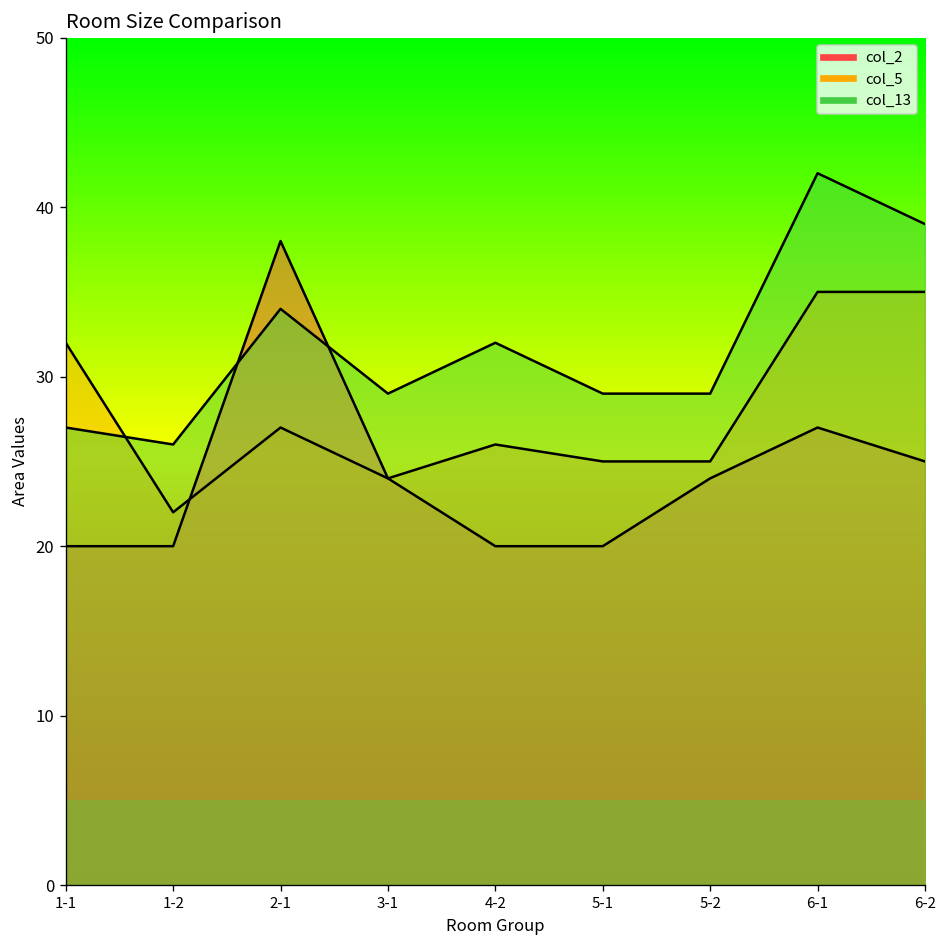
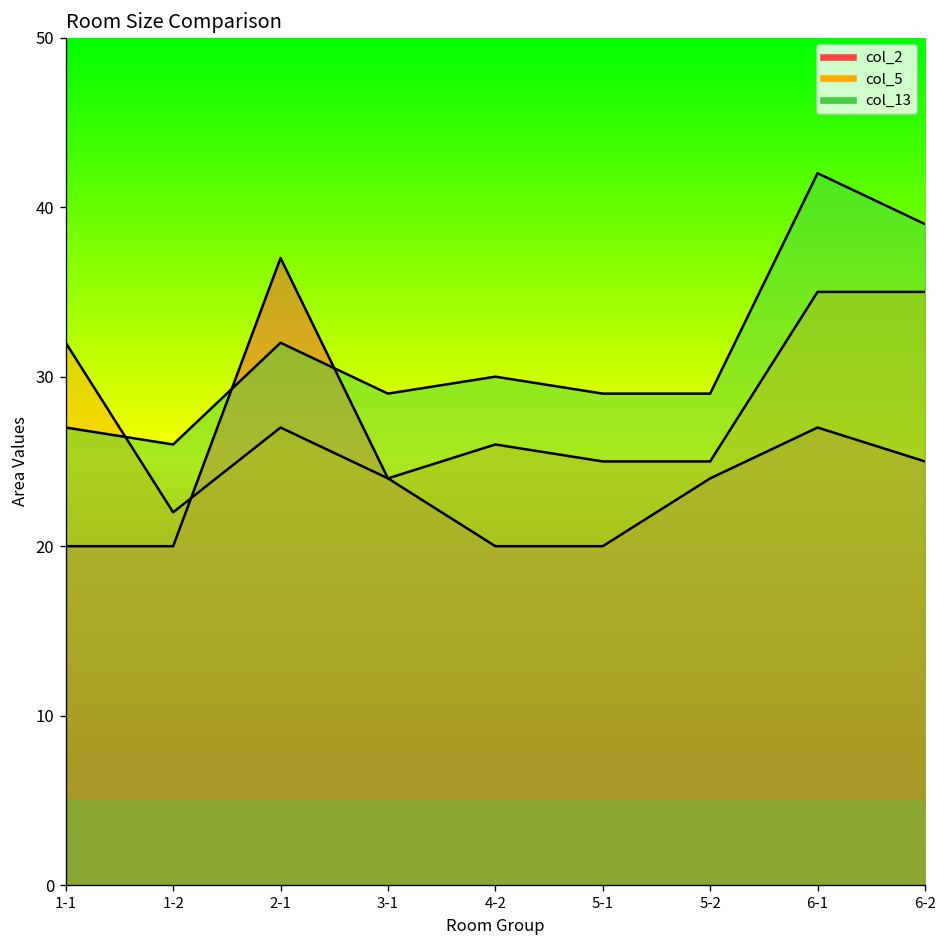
  {
    "col_2": {
      "1-1": 20,
      "1-2": 20,
-     "2-1": 38,
+     "2-1": 37,
      "4-2": 20,
      "5-1": 20,
      "5-2": 24,
      "6-1": 27,
      "6-2": 25
    },
    "col_5": {
      "1-1": 32,
      "1-2": 22,
      "2-1": 27,
      "4-2": 26,
      "5-1": 25,
      "5-2": 25,
      "6-1": 35,
      "6-2": 35
    },
    "col_13": {
      "1-1": 27,
      "1-2": 26,
-     "2-1": 34,
+     "2-1": 32,
      "3-1": 29,
-     "4-2": 32,
+     "4-2": 30,
      "5-1": 29,
      "5-2": 29,
      "6-1": 42,
      "6-2": 39
    }
  }
